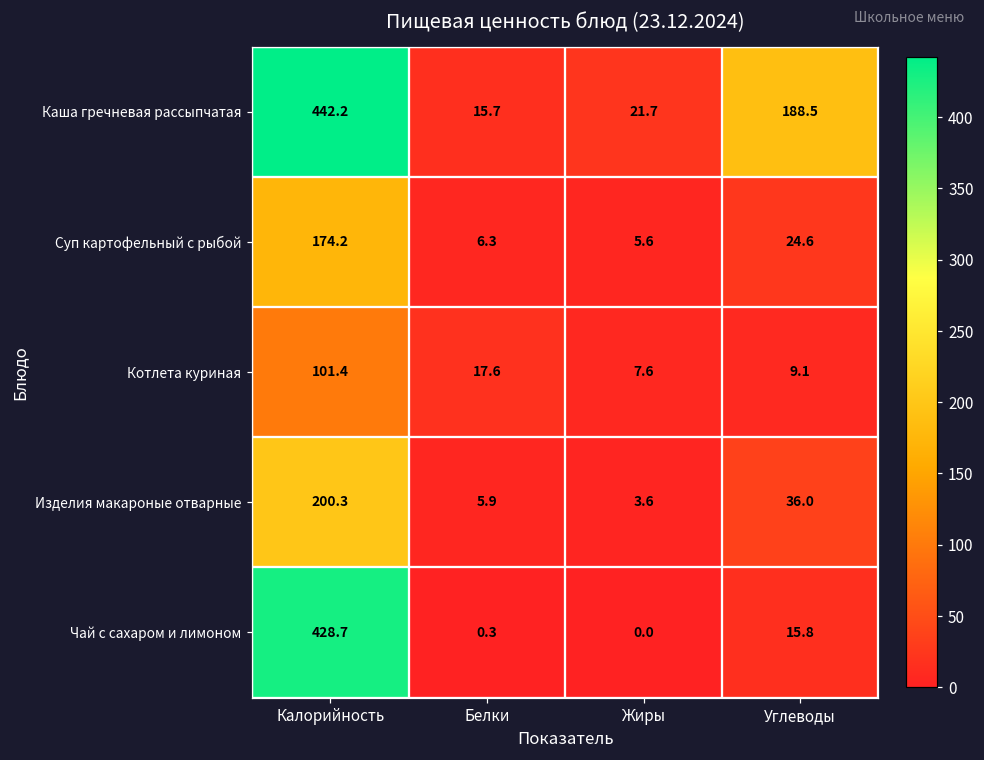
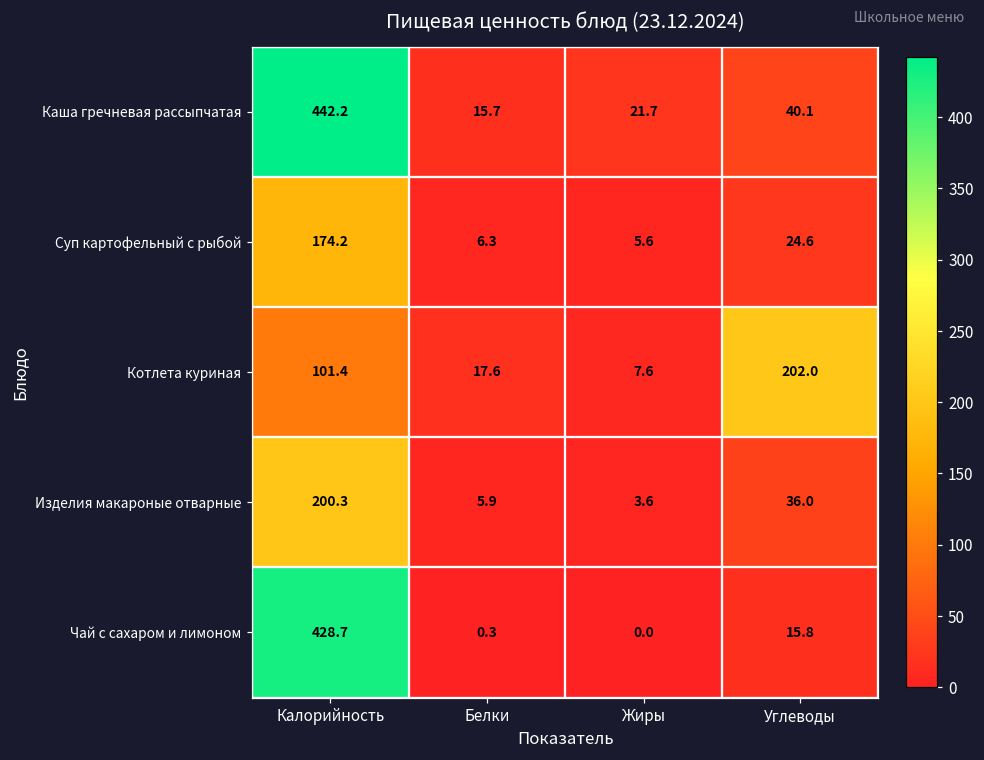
  {
    "Каша гречневая рассыпчатая": {
      "Калорийность": 442.2,
      "Белки": 15.7,
      "Жиры": 21.7,
-     "Углеводы": 188.5
+     "Углеводы": 40.1
    },
    "Суп картофельный с рыбой": {
      "Калорийность": 174.2,
      "Белки": 6.3,
      "Жиры": 5.6,
      "Углеводы": 24.6
    },
    "Котлета куриная": {
      "Калорийность": 101.4,
      "Белки": 17.6,
      "Жиры": 7.6,
-     "Углеводы": 9.1
+     "Углеводы": 202.0
    },
    "Изделия макароные отварные": {
      "Калорийность": 200.3,
      "Белки": 5.9,
      "Жиры": 3.6,
      "Углеводы": 36.0
    },
    "Чай с сахаром и лимоном": {
      "Калорийность": 428.7,
      "Белки": 0.3,
      "Жиры": 0.0,
      "Углеводы": 15.8
    }
  }
